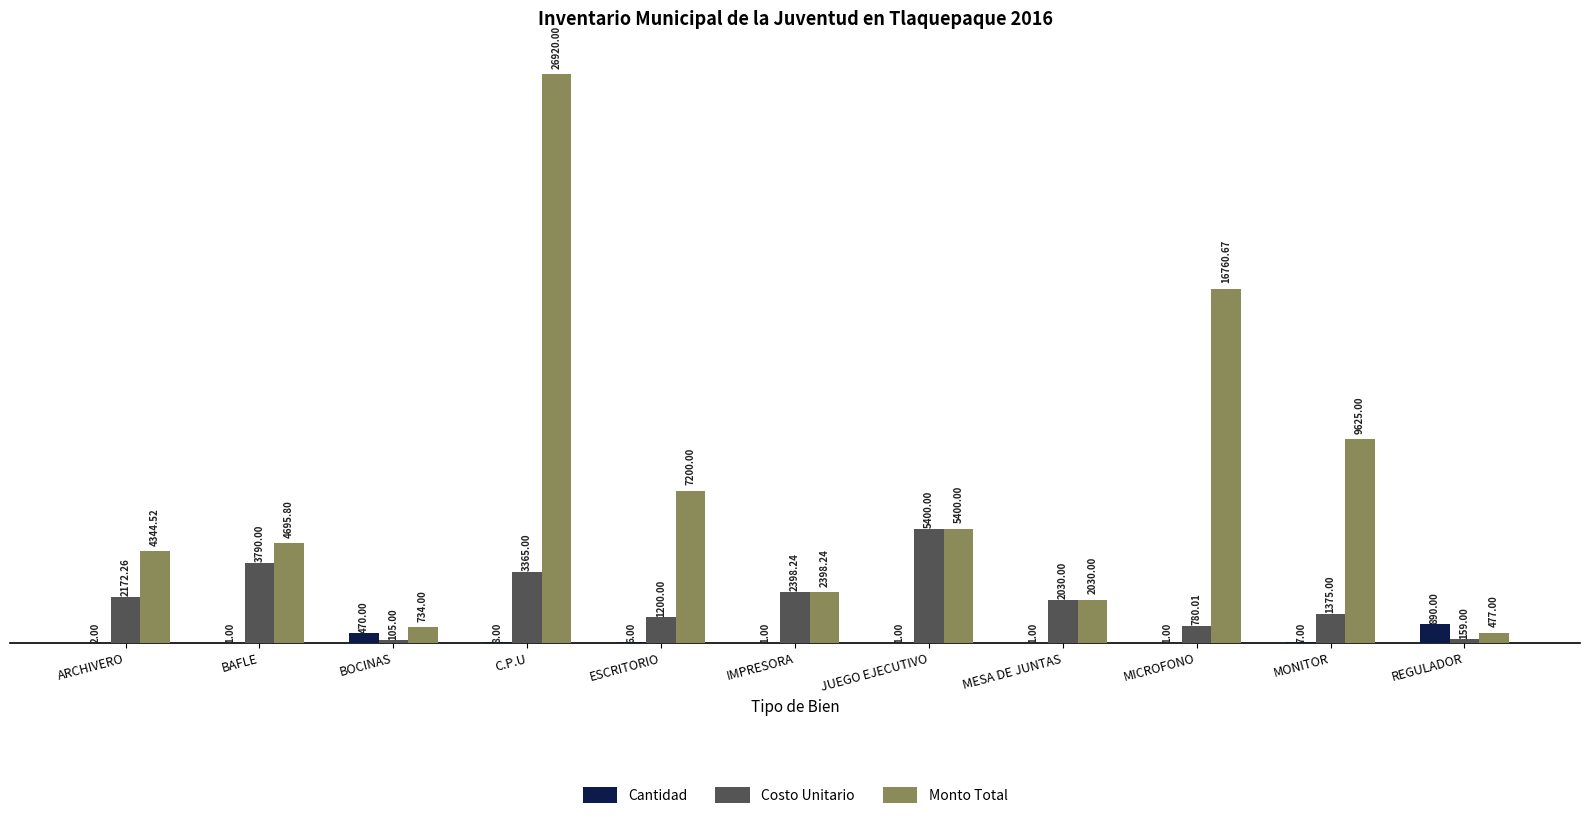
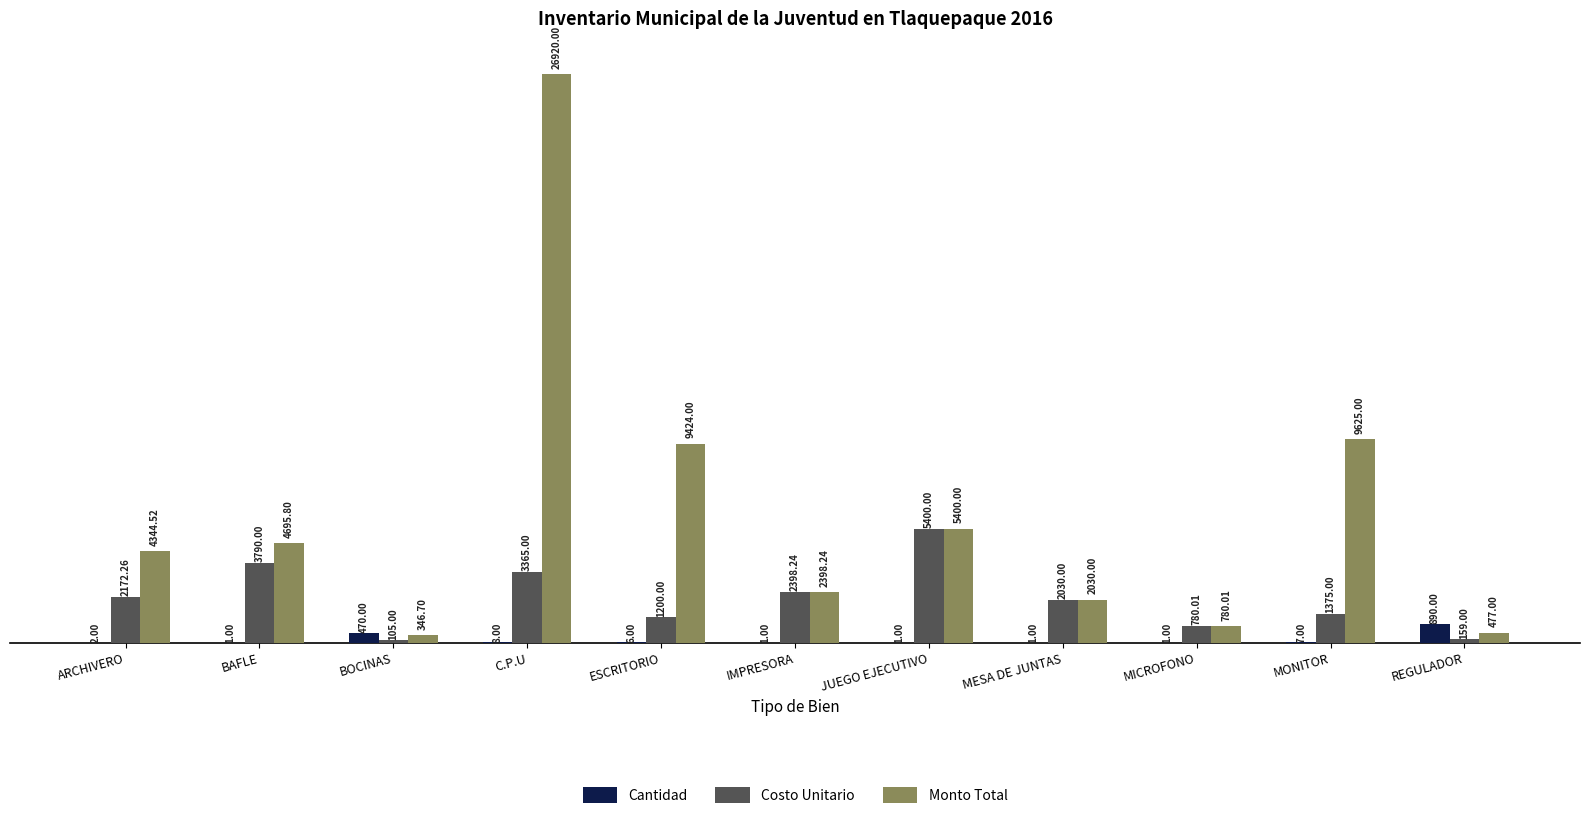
  {
    "Cantidad": {
      "ARCHIVERO": 2.00,
      "BAFLE": 1.00,
      "BOCINAS": 470.00,
      "C.P.U": 8.00,
      "ESCRITORIO": 6.00,
      "IMPRESORA": 1.00,
      "JUEGO EJECUTIVO": 1.00,
      "MESA DE JUNTAS": 1.00,
      "MICROFONO": 1.00,
      "MONITOR": 7.00,
      "REGULADOR": 890.00
    },
    "Costo Unitario": {
      "ARCHIVERO": 2172.26,
      "BAFLE": 3790.00,
      "BOCINAS": 105.00,
      "C.P.U": 3365.00,
      "ESCRITORIO": 1200.00,
      "IMPRESORA": 2398.24,
      "JUEGO EJECUTIVO": 5400.00,
      "MESA DE JUNTAS": 2030.00,
      "MICROFONO": 780.01,
      "MONITOR": 1375.00,
      "REGULADOR": 159.00
    },
    "Monto Total": {
      "ARCHIVERO": 4344.52,
      "BAFLE": 4695.80,
-     "BOCINAS": 734.00,
+     "BOCINAS": 346.70,
      "C.P.U": 26920.00,
-     "ESCRITORIO": 7200.00,
+     "ESCRITORIO": 9424.00,
      "IMPRESORA": 2398.24,
      "JUEGO EJECUTIVO": 5400.00,
      "MESA DE JUNTAS": 2030.00,
-     "MICROFONO": 16760.67,
+     "MICROFONO": 780.01,
      "MONITOR": 9625.00,
      "REGULADOR": 477.00
    }
  }
